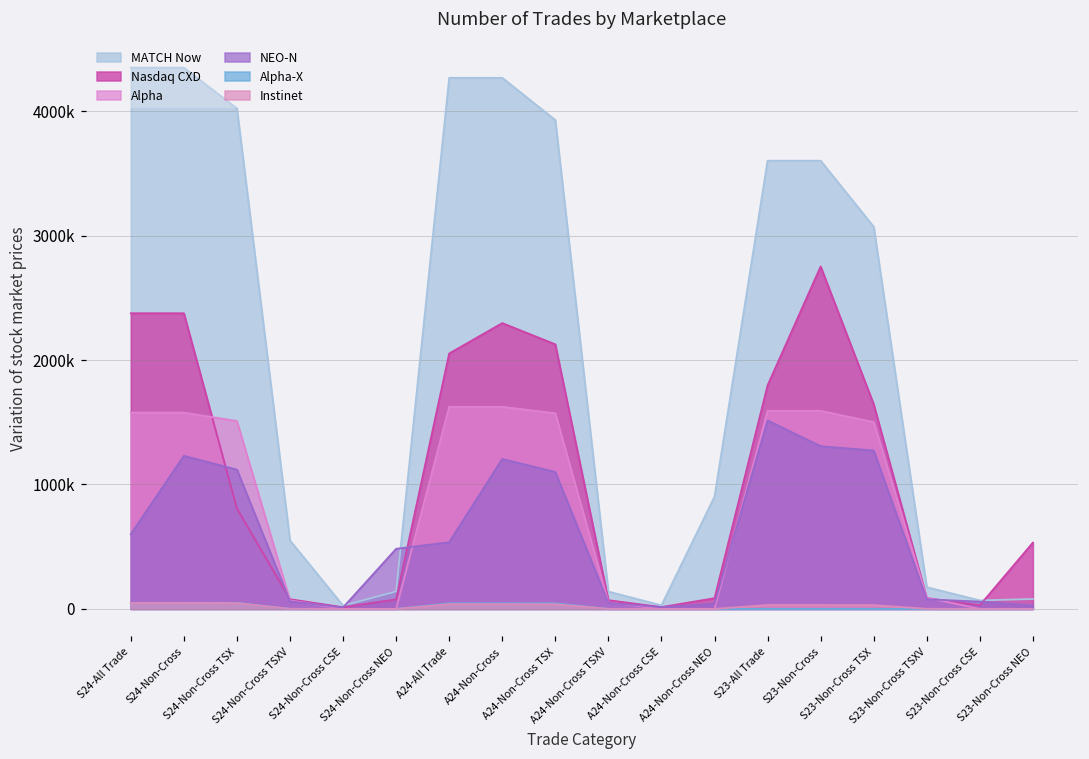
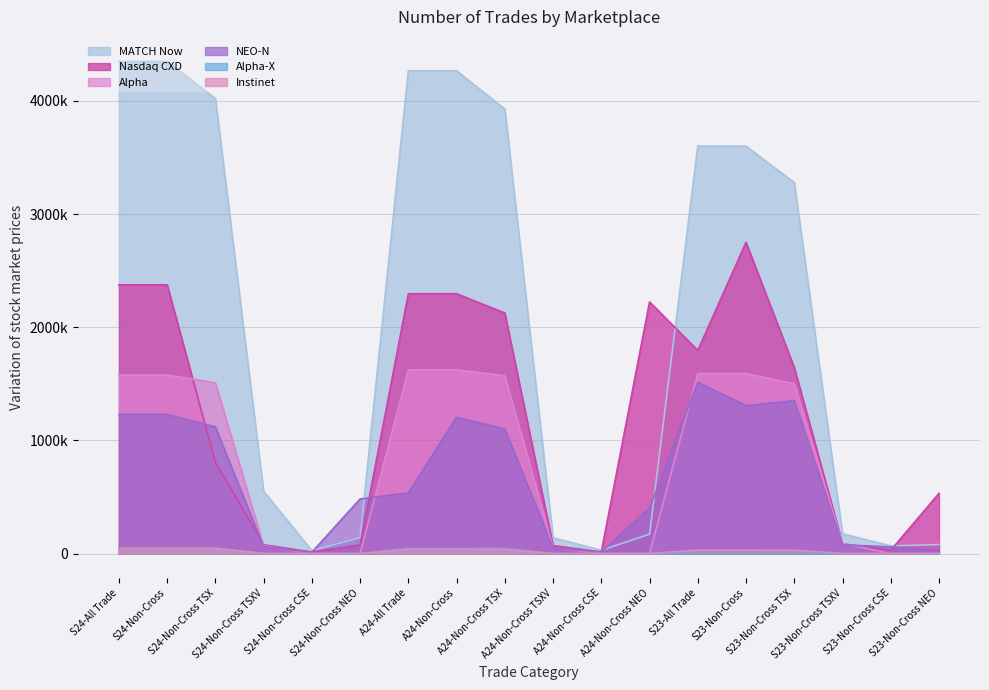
  {
    "MATCH Now": {
      "S24-Non-Cross TSX": 4020000,
      "S24-Non-Cross TSXV": 550000,
      "S24-Non-Cross NEO": 140000,
      "A24-All Trade": 4270000,
      "A24-Non-Cross": 4270000,
      "A24-Non-Cross TSX": 3930000,
      "A24-Non-Cross TSXV": 140000,
-     "A24-Non-Cross NEO": 900000,
+     "A24-Non-Cross NEO": 170000,
      "S23-All Trade": 3600000,
      "S23-Non-Cross": 3600000,
-     "S23-Non-Cross TSX": 3070000,
+     "S23-Non-Cross TSX": 3280000,
      "S23-Non-Cross TSXV": 170000,
      "S23-Non-Cross NEO": 80000
    },
    "Nasdaq CXD": {
      "S24-All Trade": 2380000,
      "S24-Non-Cross": 2380000,
      "S24-Non-Cross TSX": 810000,
      "S24-Non-Cross NEO": 80000,
-     "A24-All Trade": 2050000,
+     "A24-All Trade": 2300000,
      "A24-Non-Cross": 2300000,
      "A24-Non-Cross TSX": 2130000,
-     "A24-Non-Cross NEO": 90000,
+     "A24-Non-Cross NEO": 2220000,
      "S23-All Trade": 1800000,
      "S23-Non-Cross": 2750000,
      "S23-Non-Cross TSX": 1640000,
      "S23-Non-Cross CSE": 30000,
      "S23-Non-Cross NEO": 530000
    },
    "NEO-N": {
-     "S24-All Trade": 600000,
+     "S24-All Trade": 1230000,
      "S24-Non-Cross": 1230000,
      "S24-Non-Cross TSX": 1120000,
      "S24-Non-Cross NEO": 480000,
      "A24-All Trade": 540000,
      "A24-Non-Cross": 1200000,
      "A24-Non-Cross TSX": 1100000,
-     "A24-Non-Cross NEO": 40000,
+     "A24-Non-Cross NEO": 400000,
      "S23-All Trade": 1510000,
      "S23-Non-Cross": 1310000,
-     "S23-Non-Cross TSX": 1270000,
+     "S23-Non-Cross TSX": 1350000,
      "S23-Non-Cross NEO": 30000
    },
    "Alpha-X": {
      "S23-All Trade": 0,
      "S23-Non-Cross": 0,
      "S23-Non-Cross TSX": 0
    }
  }
